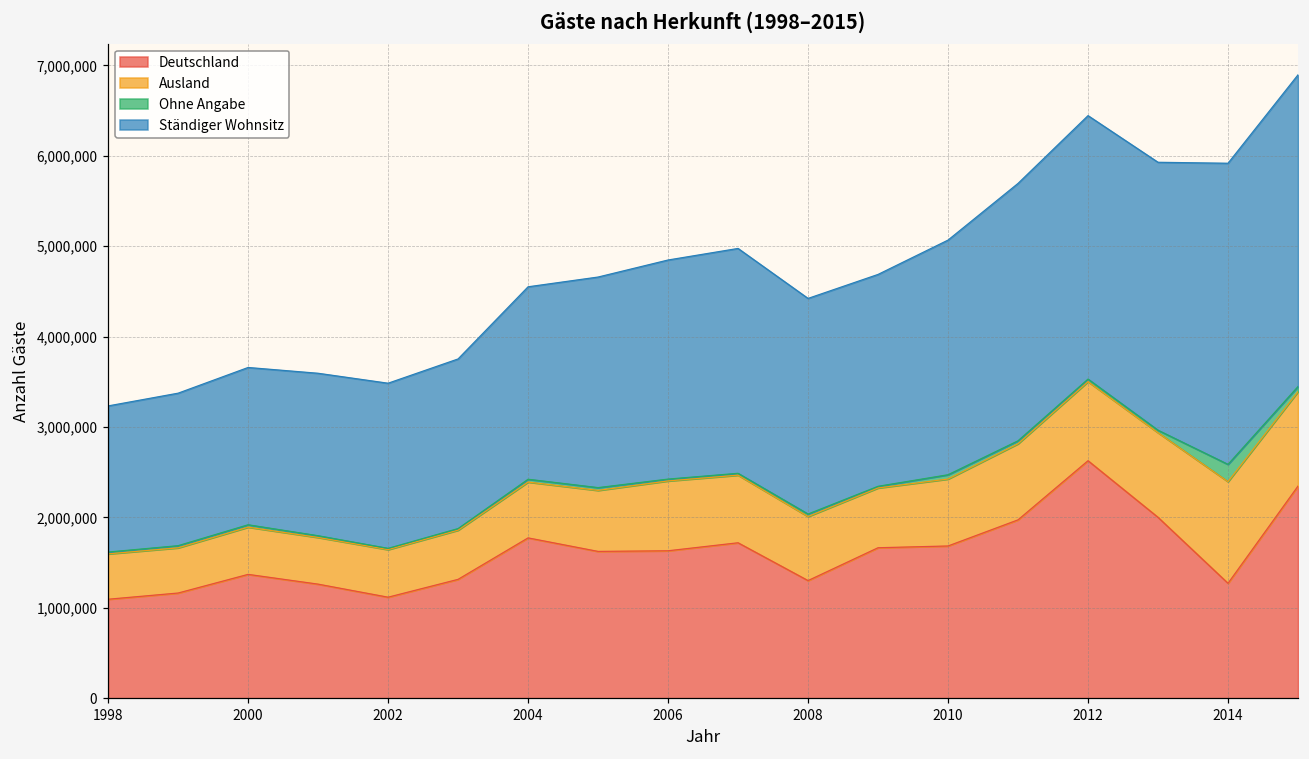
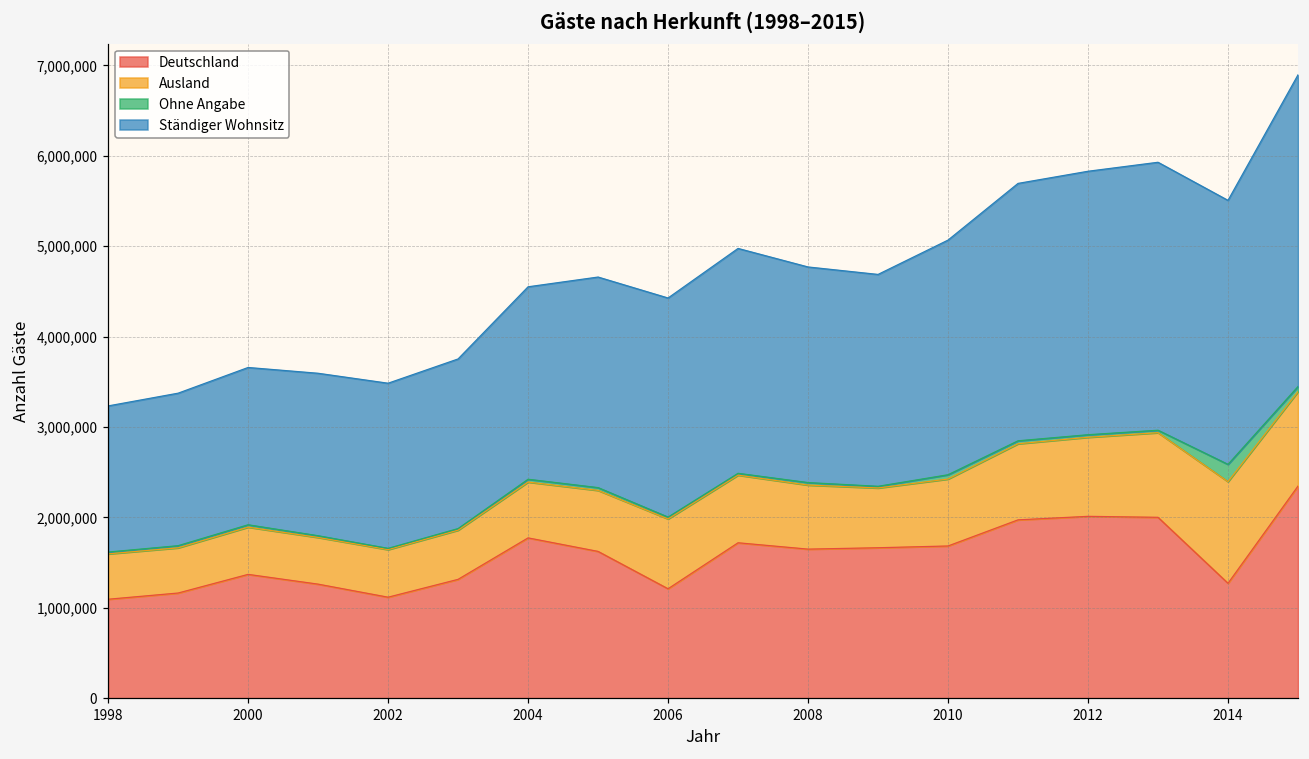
  {
    "Deutschland": {
      "1998": "1,100,000",
      "2000": "1,400,000",
      "2002": "1,100,000",
      "2004": "1,800,000",
-     "2006": "1,600,000",
-     "2008": "1,300,000",
+     "2006": "1,200,000",
+     "2008": "1,600,000",
      "2010": "1,700,000",
-     "2012": "2,600,000",
+     "2012": "2,000,000",
      "2014": "1,300,000"
    },
    "Ausland": {
      "2010": "700,000",
      "2014": "1,100,000"
    },
    "Ohne Angabe": {
      "2010": "0",
      "2014": "200,000"
    },
    "Ständiger Wohnsitz": {
      "1998": "1,600,000",
      "2000": "1,700,000",
      "2002": "1,800,000",
      "2004": "2,100,000",
      "2006": "2,400,000",
      "2008": "2,400,000",
      "2010": "2,600,000",
      "2012": "2,900,000",
-     "2014": "3,300,000"
+     "2014": "2,900,000"
    }
  }
